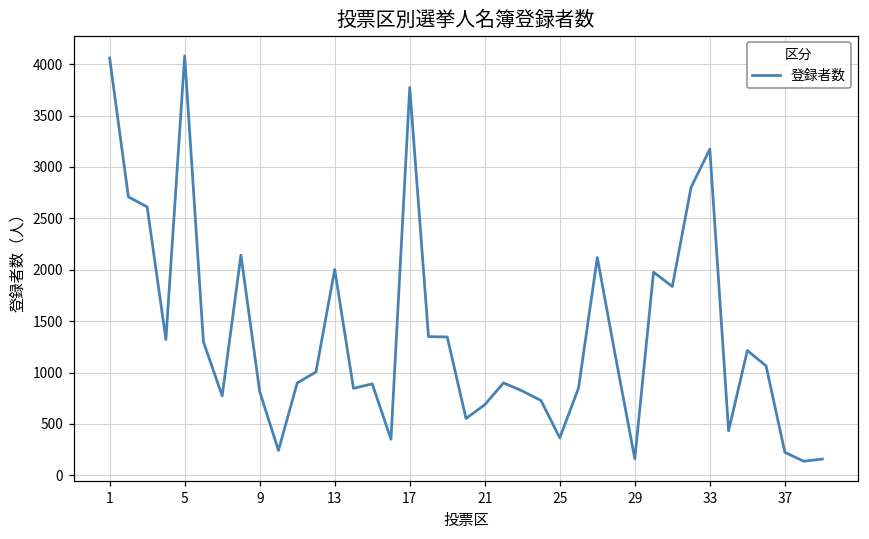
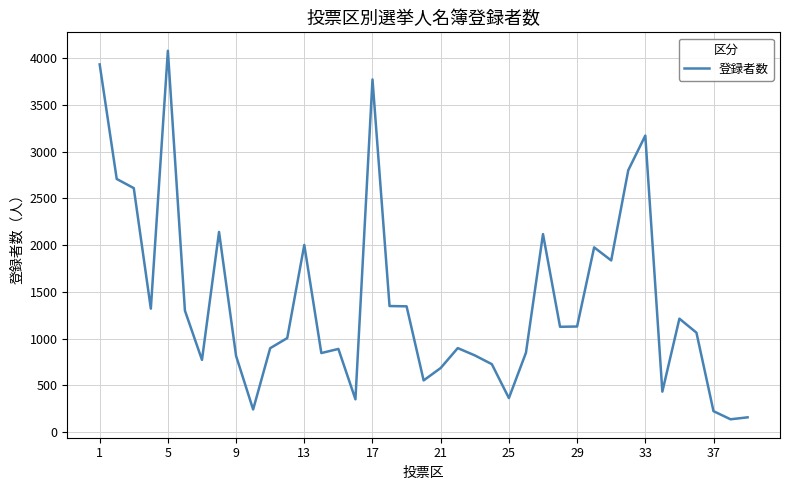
  {
-   "1": 4100,
+   "1": 3900,
    "5": 4100,
    "9": 800,
    "13": 2000,
    "17": 3800,
    "21": 700,
    "25": 400,
-   "29": 200,
+   "29": 1100,
    "33": 3200,
    "37": 200
  }
